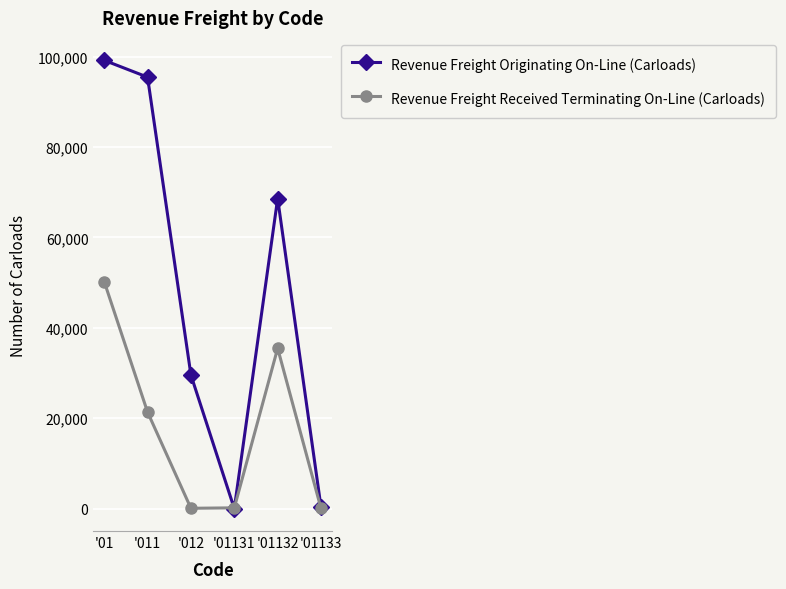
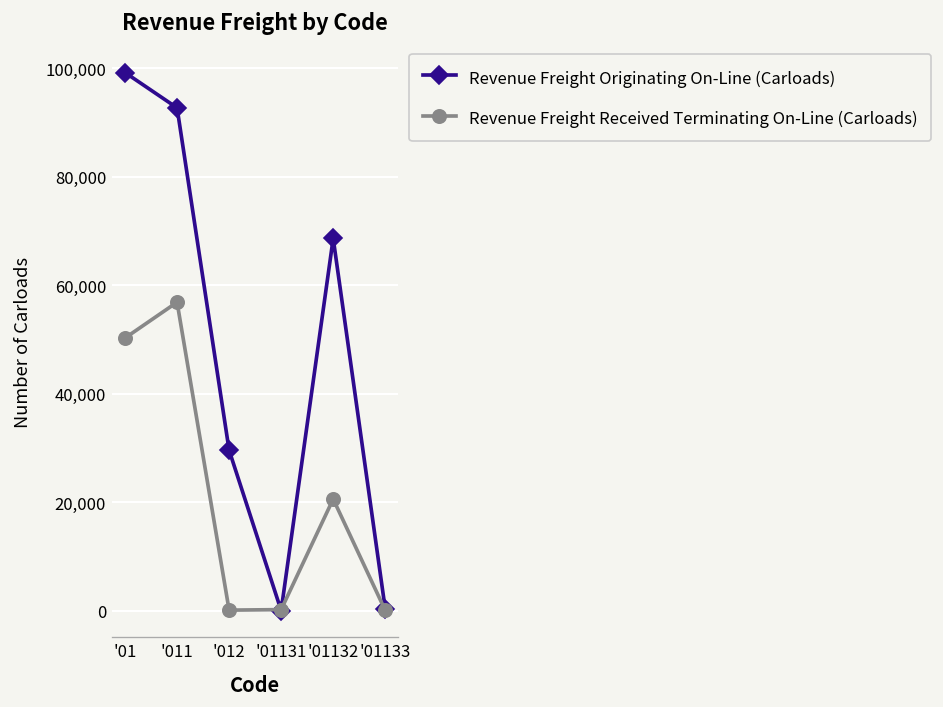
  {
    "Revenue Freight Originating On-Line (Carloads)": {
      "'01": "99,000",
-     "'011": "95,000",
+     "'011": "93,000",
      "'012": "30,000",
      "'01132": "69,000"
    },
    "Revenue Freight Received Terminating On-Line (Carloads)": {
      "'01": "50,000",
-     "'011": "21,000",
+     "'011": "57,000",
      "'012": "0",
-     "'01132": "35,000"
+     "'01132": "21,000"
    }
  }
